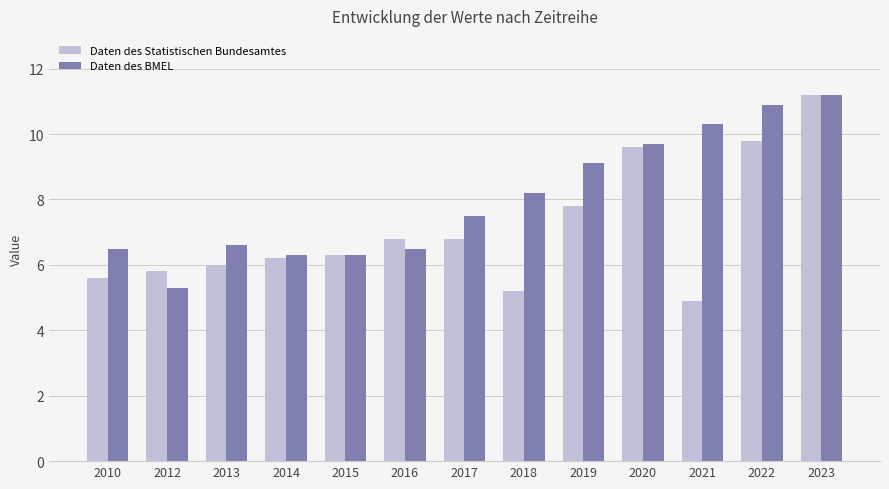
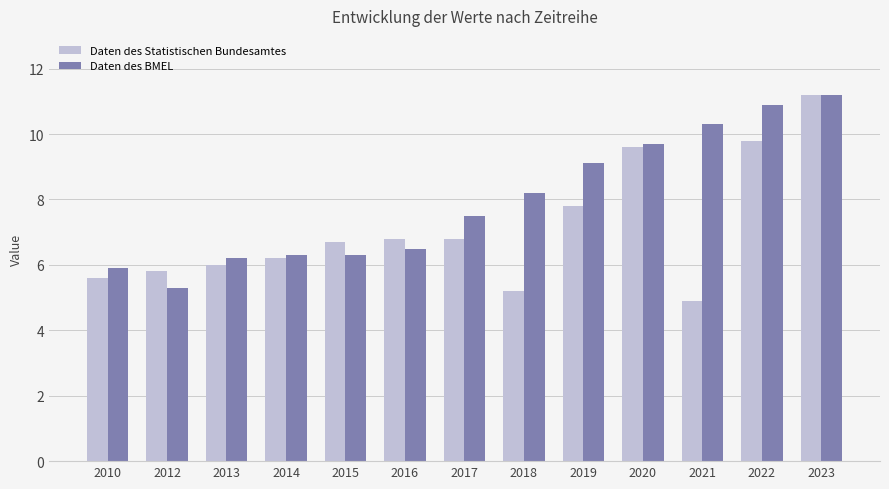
  {
    "Daten des Statistischen Bundesamtes": {
      "2010": 5.6,
      "2012": 5.8,
      "2013": 6.0,
      "2014": 6.2,
-     "2015": 6.3,
+     "2015": 6.7,
      "2016": 6.8,
      "2017": 6.8,
      "2018": 5.2,
      "2019": 7.8,
      "2020": 9.6,
      "2021": 4.9,
      "2022": 9.8,
      "2023": 11.2
    },
    "Daten des BMEL": {
-     "2010": 6.5,
+     "2010": 5.9,
      "2012": 5.3,
-     "2013": 6.6,
+     "2013": 6.2,
      "2014": 6.3,
      "2015": 6.3,
      "2016": 6.5,
      "2017": 7.5,
      "2018": 8.2,
      "2019": 9.1,
      "2020": 9.7,
      "2021": 10.3,
      "2022": 10.9,
      "2023": 11.2
    }
  }
